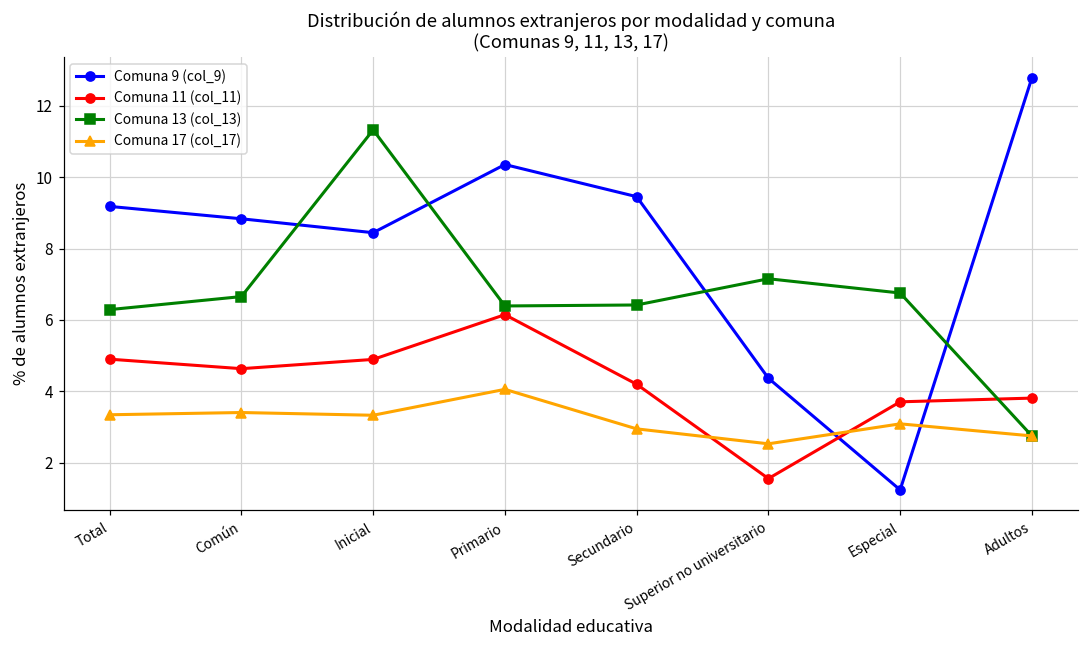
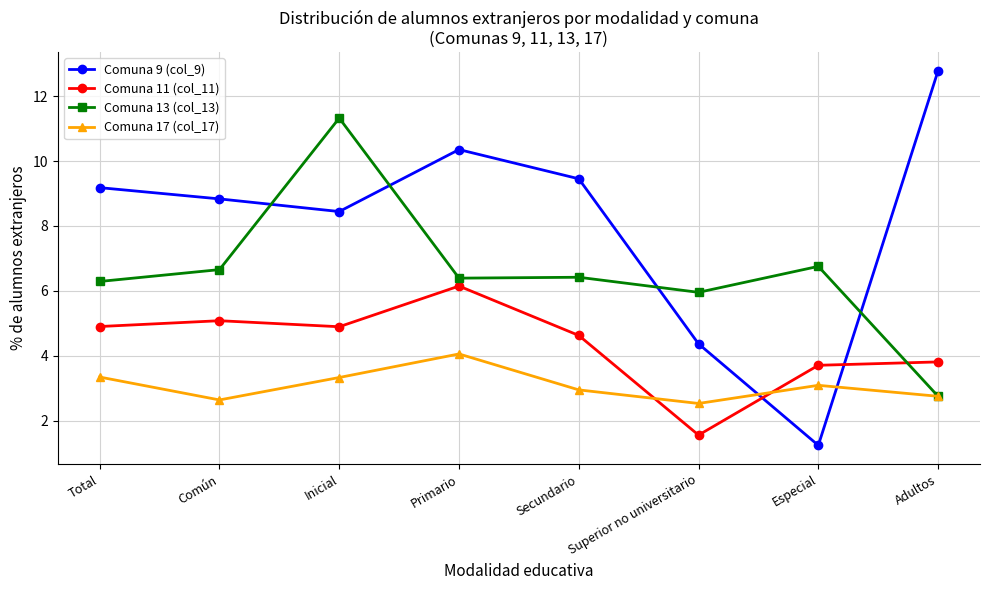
  {
    "Comuna 9 (col_9)": {
      "Total": 9.2,
      "Común": 8.8,
      "Inicial": 8.4,
      "Primario": 10.4,
      "Secundario": 9.5,
      "Superior no universitario": 4.4,
      "Especial": 1.2,
      "Adultos": 12.8
    },
    "Comuna 11 (col_11)": {
      "Total": 4.9,
-     "Común": 4.6,
+     "Común": 5.1,
      "Inicial": 4.9,
      "Primario": 6.1,
-     "Secundario": 4.2,
+     "Secundario": 4.6,
      "Superior no universitario": 1.6,
      "Especial": 3.7,
      "Adultos": 3.8
    },
    "Comuna 13 (col_13)": {
      "Total": 6.3,
      "Común": 6.7,
      "Inicial": 11.3,
      "Primario": 6.4,
      "Secundario": 6.4,
-     "Superior no universitario": 7.2,
+     "Superior no universitario": 6.0,
      "Especial": 6.8
    },
    "Comuna 17 (col_17)": {
      "Total": 3.3,
-     "Común": 3.4,
+     "Común": 2.6,
      "Inicial": 3.3,
      "Primario": 4.1,
      "Secundario": 2.9,
      "Superior no universitario": 2.5,
      "Especial": 3.1
    }
  }
